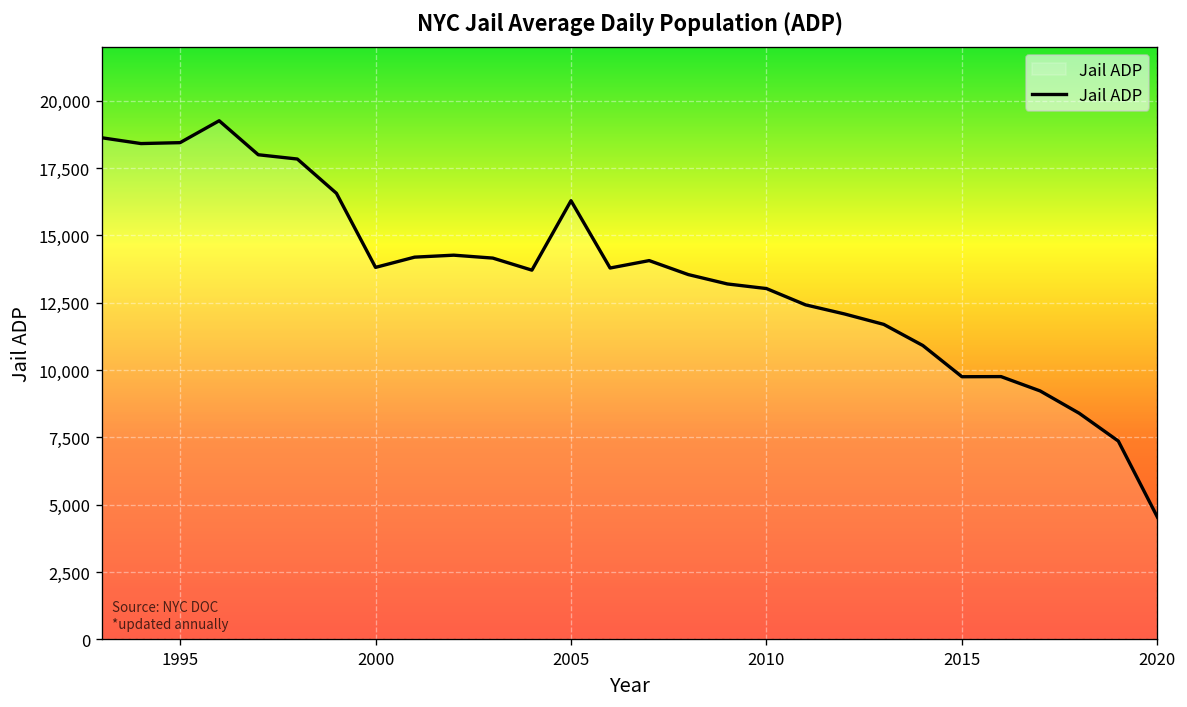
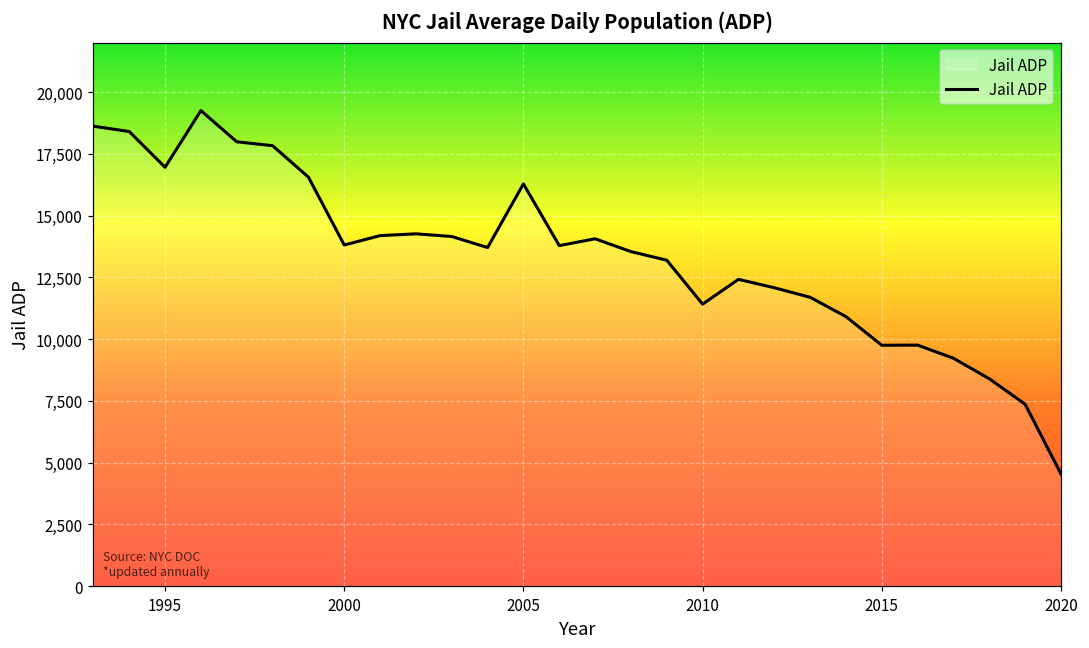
  {
-   "1995": "18,400",
+   "1995": "17,000",
    "2000": "13,800",
    "2005": "16,300",
-   "2010": "13,000",
+   "2010": "11,400",
    "2015": "9,800",
    "2020": "4,500"
  }
